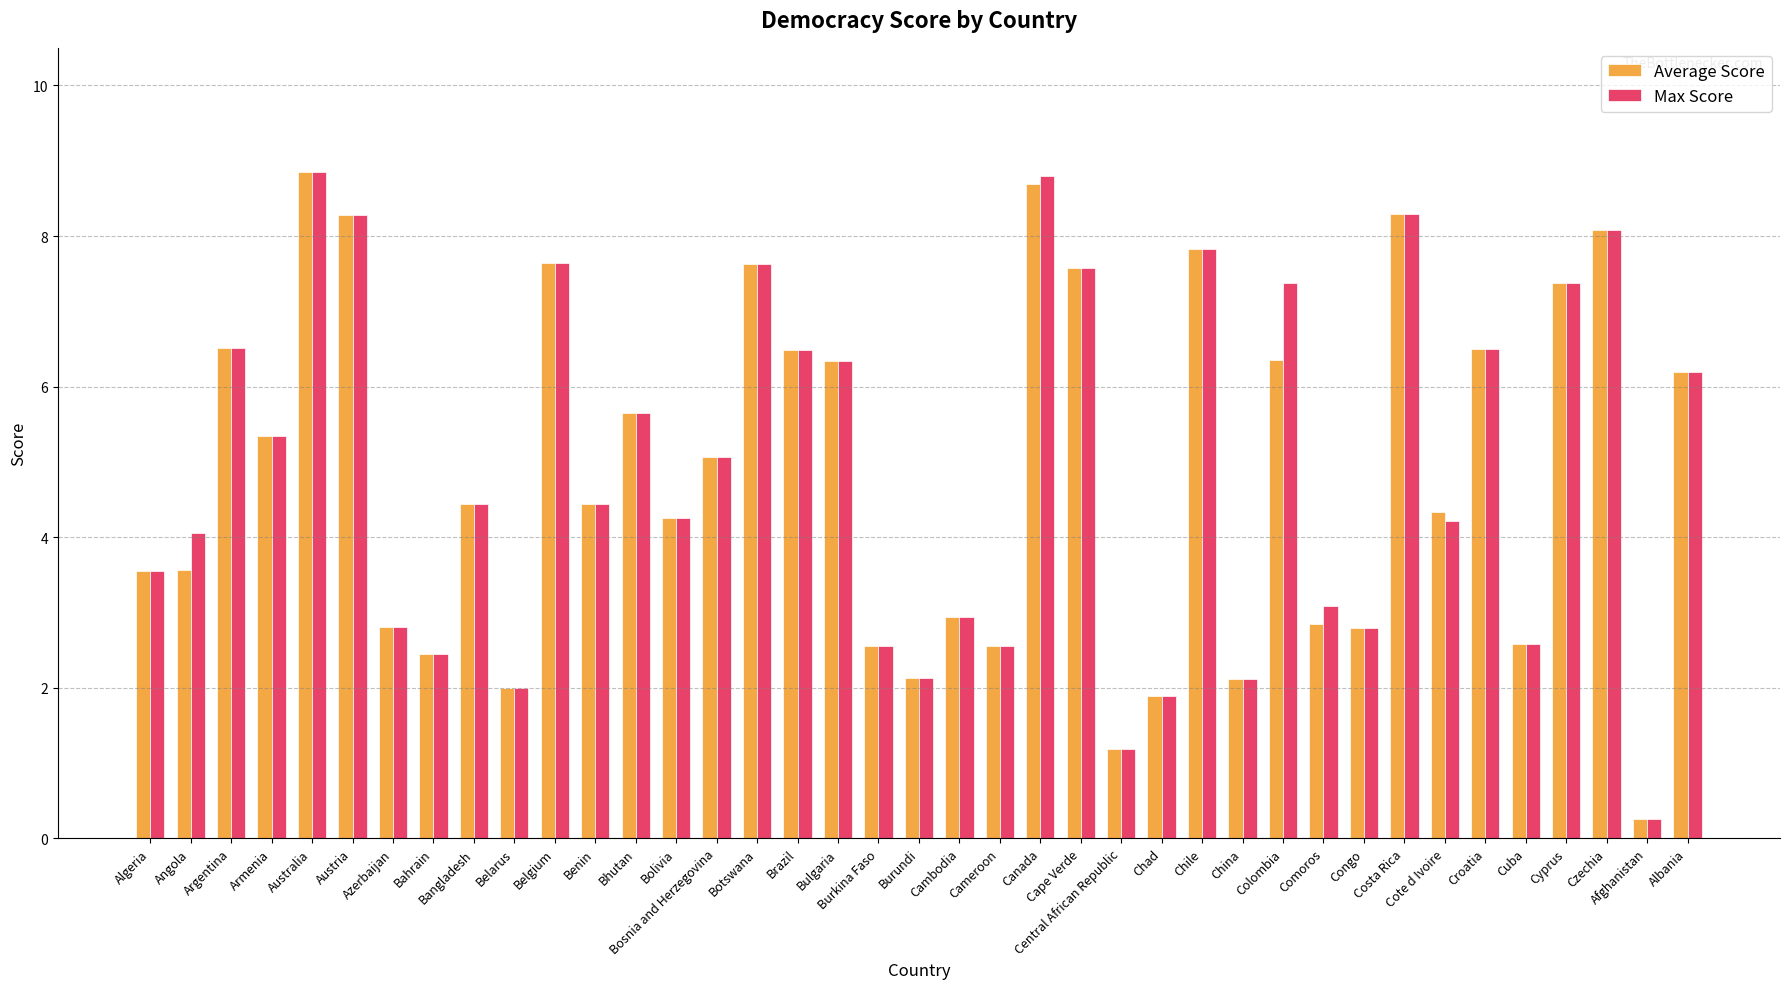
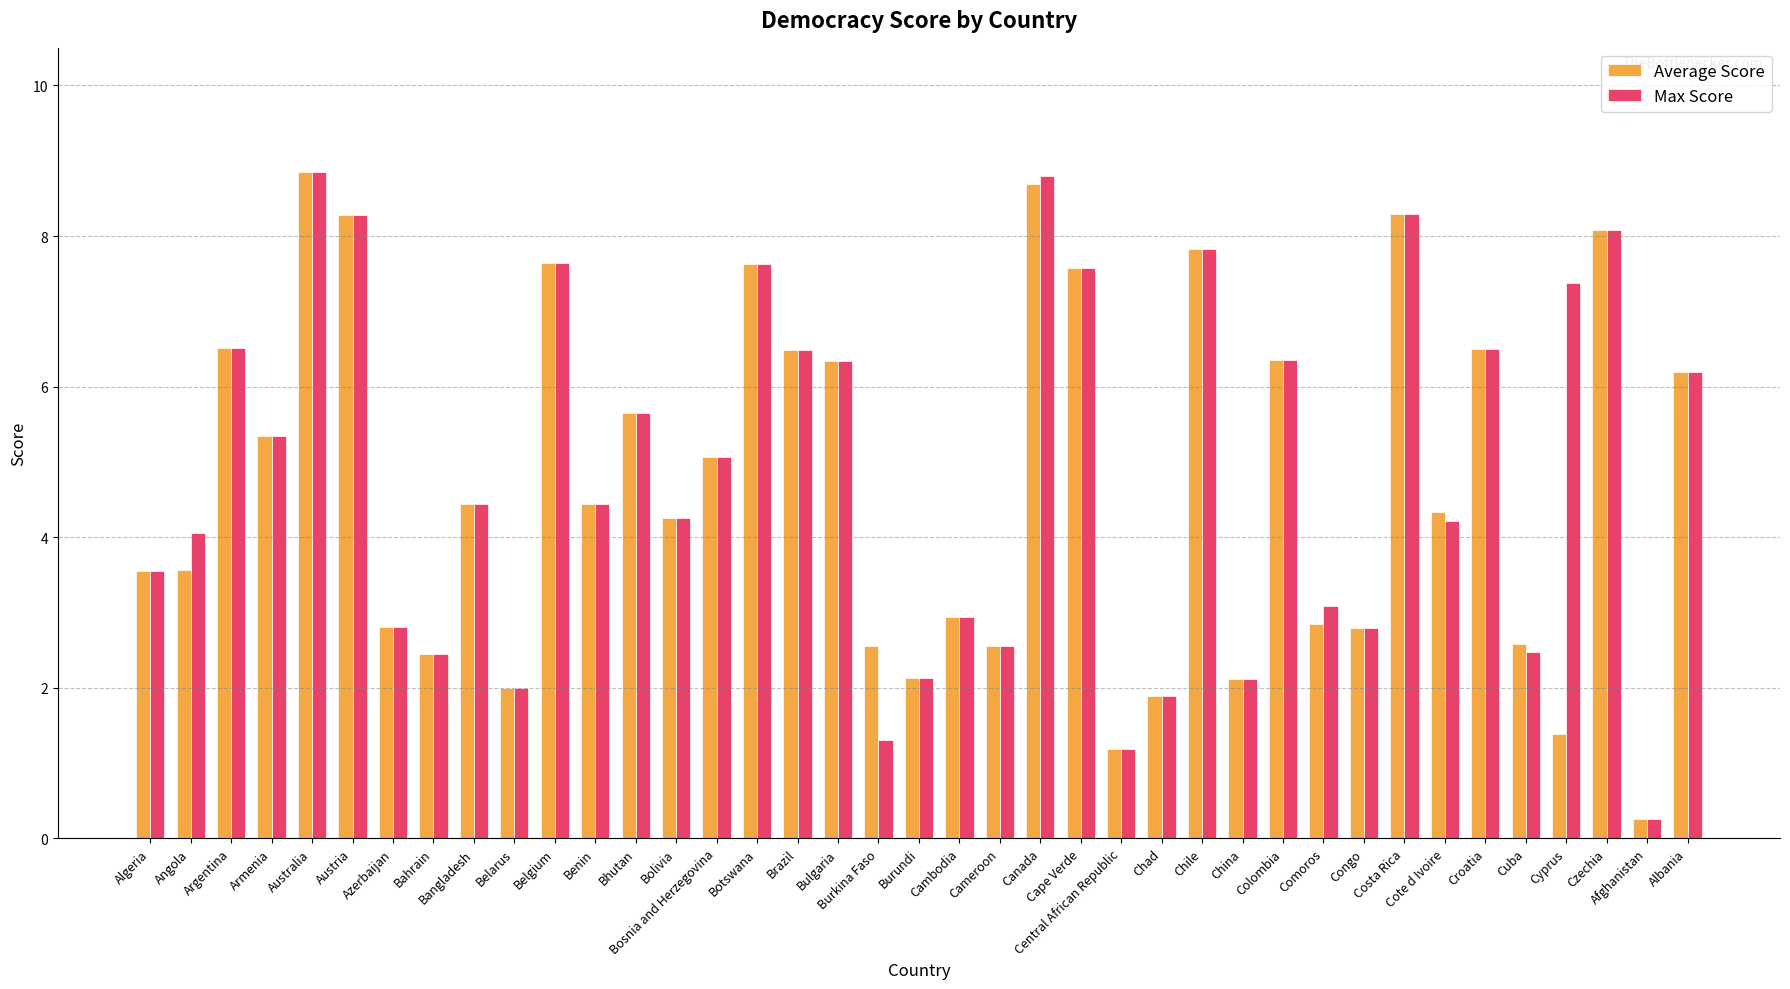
  {
    "Average Score": {
      "Algeria": 3.6,
      "Angola": 3.6,
      "Argentina": 6.5,
      "Armenia": 5.4,
      "Australia": 8.9,
      "Austria": 8.3,
      "Azerbaijan": 2.8,
      "Bahrain": 2.5,
      "Bangladesh": 4.4,
      "Belarus": 2.0,
      "Belgium": 7.6,
      "Benin": 4.4,
      "Bhutan": 5.7,
      "Bolivia": 4.3,
      "Bosnia and Herzegovina": 5.1,
      "Botswana": 7.6,
      "Brazil": 6.5,
      "Bulgaria": 6.3,
      "Burkina Faso": 2.6,
      "Burundi": 2.1,
      "Cambodia": 2.9,
      "Cameroon": 2.6,
      "Canada": 8.7,
      "Cape Verde": 7.6,
      "Central African Republic": 1.2,
      "Chad": 1.9,
      "Chile": 7.8,
      "China": 2.1,
      "Colombia": 6.4,
      "Comoros": 2.8,
      "Congo": 2.8,
      "Costa Rica": 8.3,
      "Cote d Ivoire": 4.3,
      "Croatia": 6.5,
      "Cuba": 2.6,
-     "Cyprus": 7.4,
+     "Cyprus": 1.4,
      "Czechia": 8.1,
      "Afghanistan": 0.3,
      "Albania": 6.2
    },
    "Max Score": {
      "Algeria": 3.6,
      "Angola": 4.1,
      "Argentina": 6.5,
      "Armenia": 5.4,
      "Australia": 8.9,
      "Austria": 8.3,
      "Azerbaijan": 2.8,
      "Bahrain": 2.5,
      "Bangladesh": 4.4,
      "Belarus": 2.0,
      "Belgium": 7.6,
      "Benin": 4.4,
      "Bhutan": 5.7,
      "Bolivia": 4.3,
      "Bosnia and Herzegovina": 5.1,
      "Botswana": 7.6,
      "Brazil": 6.5,
      "Bulgaria": 6.3,
-     "Burkina Faso": 2.6,
+     "Burkina Faso": 1.3,
      "Burundi": 2.1,
      "Cambodia": 2.9,
      "Cameroon": 2.6,
      "Canada": 8.8,
      "Cape Verde": 7.6,
      "Central African Republic": 1.2,
      "Chad": 1.9,
      "Chile": 7.8,
      "China": 2.1,
-     "Colombia": 7.4,
+     "Colombia": 6.4,
      "Comoros": 3.1,
      "Congo": 2.8,
      "Costa Rica": 8.3,
      "Cote d Ivoire": 4.2,
      "Croatia": 6.5,
-     "Cuba": 2.6,
+     "Cuba": 2.5,
      "Cyprus": 7.4,
      "Czechia": 8.1,
      "Afghanistan": 0.3,
      "Albania": 6.2
    }
  }
